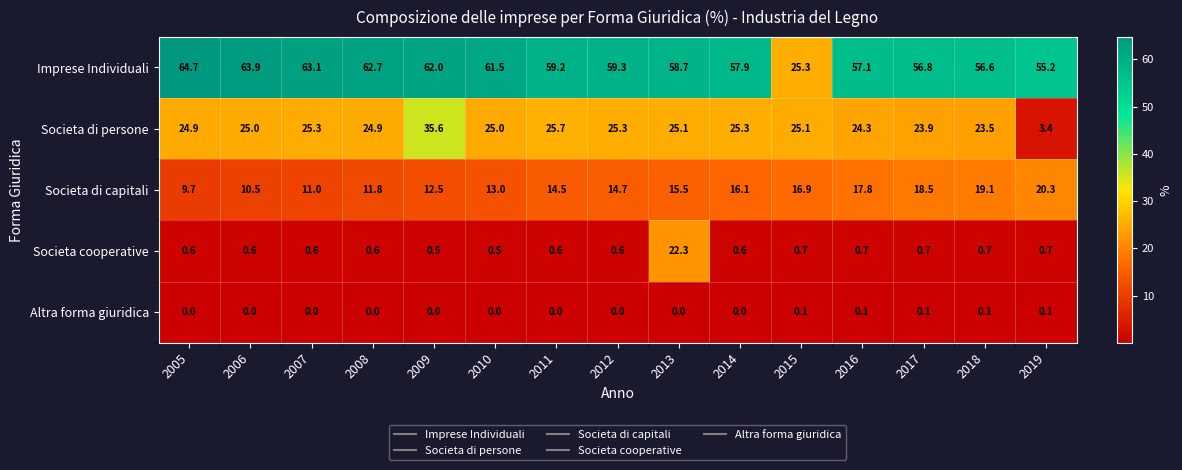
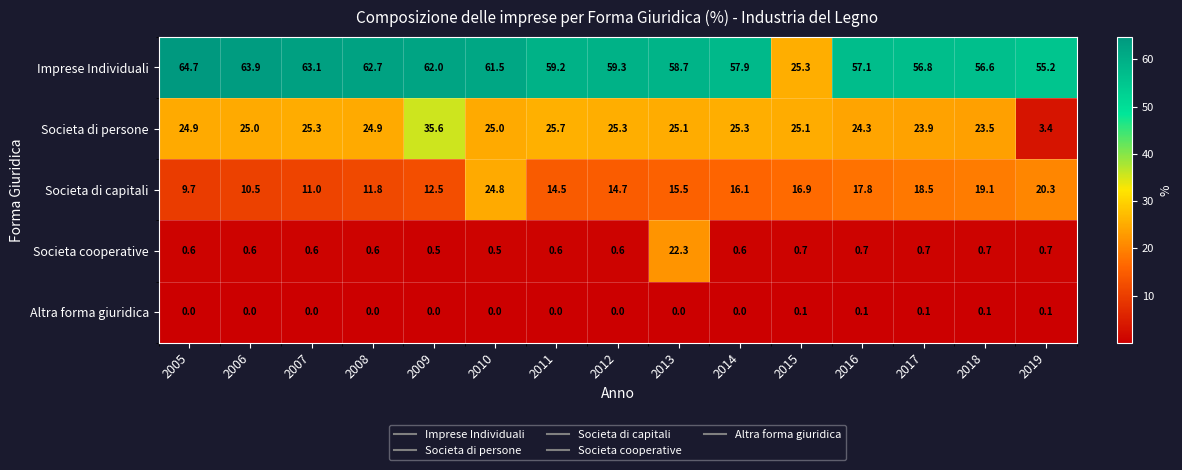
  {
    "Imprese Individuali": {
      "2005": 64.7,
      "2006": 63.9,
      "2007": 63.1,
      "2008": 62.7,
      "2009": 62.0,
      "2010": 61.5,
      "2011": 59.2,
      "2012": 59.3,
      "2013": 58.7,
      "2014": 57.9,
      "2015": 25.3,
      "2016": 57.1,
      "2017": 56.8,
      "2018": 56.6,
      "2019": 55.2
    },
    "Societa di persone": {
      "2005": 24.9,
      "2006": 25.0,
      "2007": 25.3,
      "2008": 24.9,
      "2009": 35.6,
      "2010": 25.0,
      "2011": 25.7,
      "2012": 25.3,
      "2013": 25.1,
      "2014": 25.3,
      "2015": 25.1,
      "2016": 24.3,
      "2017": 23.9,
      "2018": 23.5,
      "2019": 3.4
    },
    "Societa di capitali": {
      "2005": 9.7,
      "2006": 10.5,
      "2007": 11.0,
      "2008": 11.8,
      "2009": 12.5,
-     "2010": 13.0,
+     "2010": 24.8,
      "2011": 14.5,
      "2012": 14.7,
      "2013": 15.5,
      "2014": 16.1,
      "2015": 16.9,
      "2016": 17.8,
      "2017": 18.5,
      "2018": 19.1,
      "2019": 20.3
    },
    "Societa cooperative": {
      "2005": 0.6,
      "2006": 0.6,
      "2007": 0.6,
      "2008": 0.6,
      "2009": 0.5,
      "2010": 0.5,
      "2011": 0.6,
      "2012": 0.6,
      "2013": 22.3,
      "2014": 0.6,
      "2015": 0.7,
      "2016": 0.7,
      "2017": 0.7,
      "2018": 0.7,
      "2019": 0.7
    },
    "Altra forma giuridica": {
      "2005": 0.0,
      "2006": 0.0,
      "2007": 0.0,
      "2008": 0.0,
      "2009": 0.0,
      "2010": 0.0,
      "2011": 0.0,
      "2012": 0.0,
      "2013": 0.0,
      "2014": 0.0,
      "2015": 0.1,
      "2016": 0.1,
      "2017": 0.1,
      "2018": 0.1,
      "2019": 0.1
    }
  }
